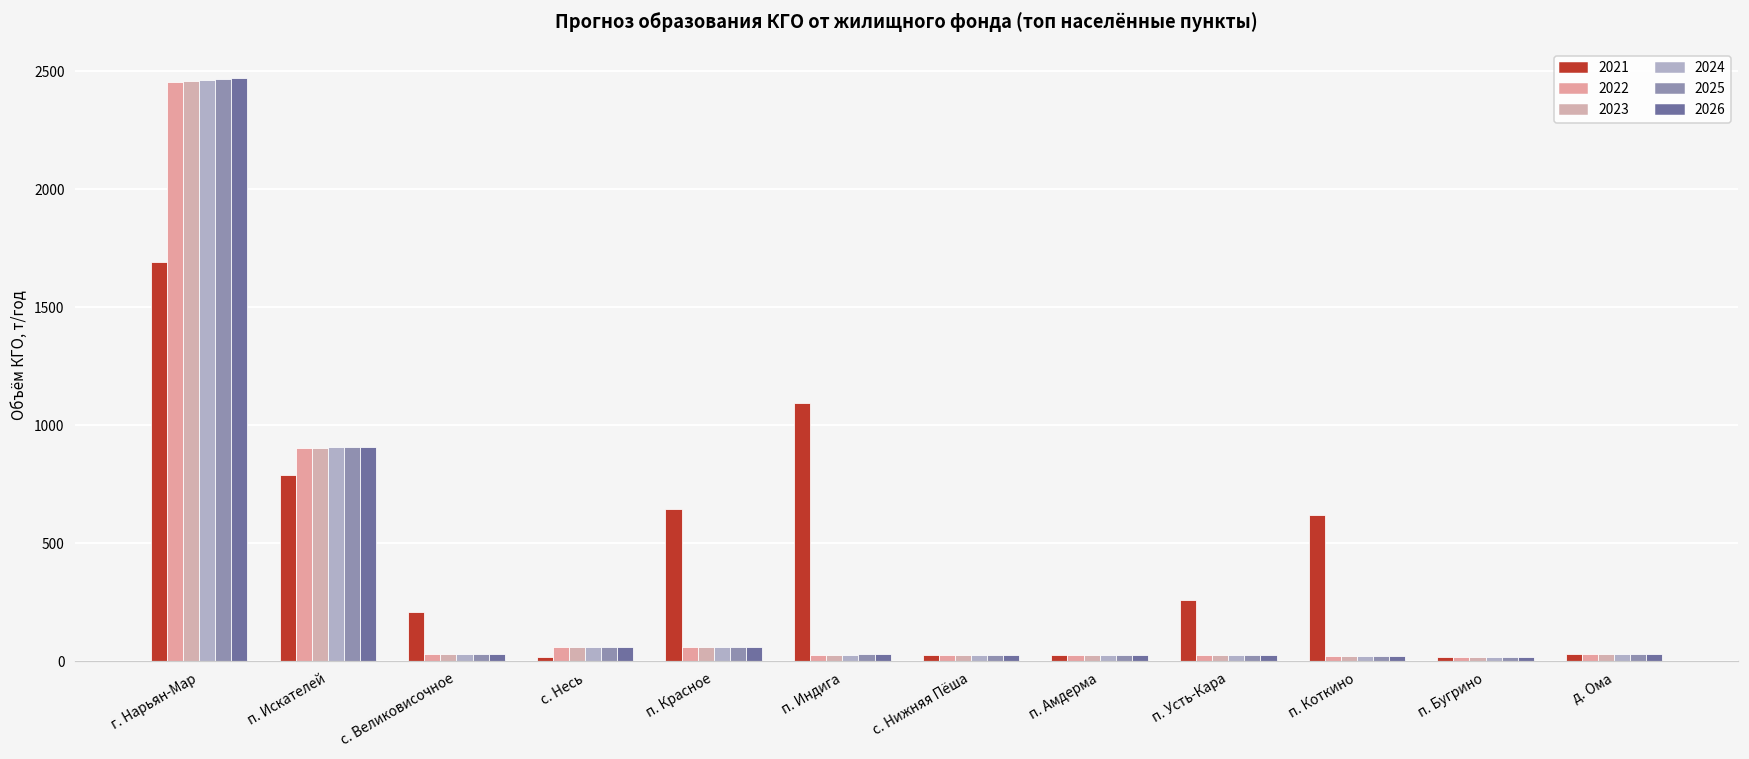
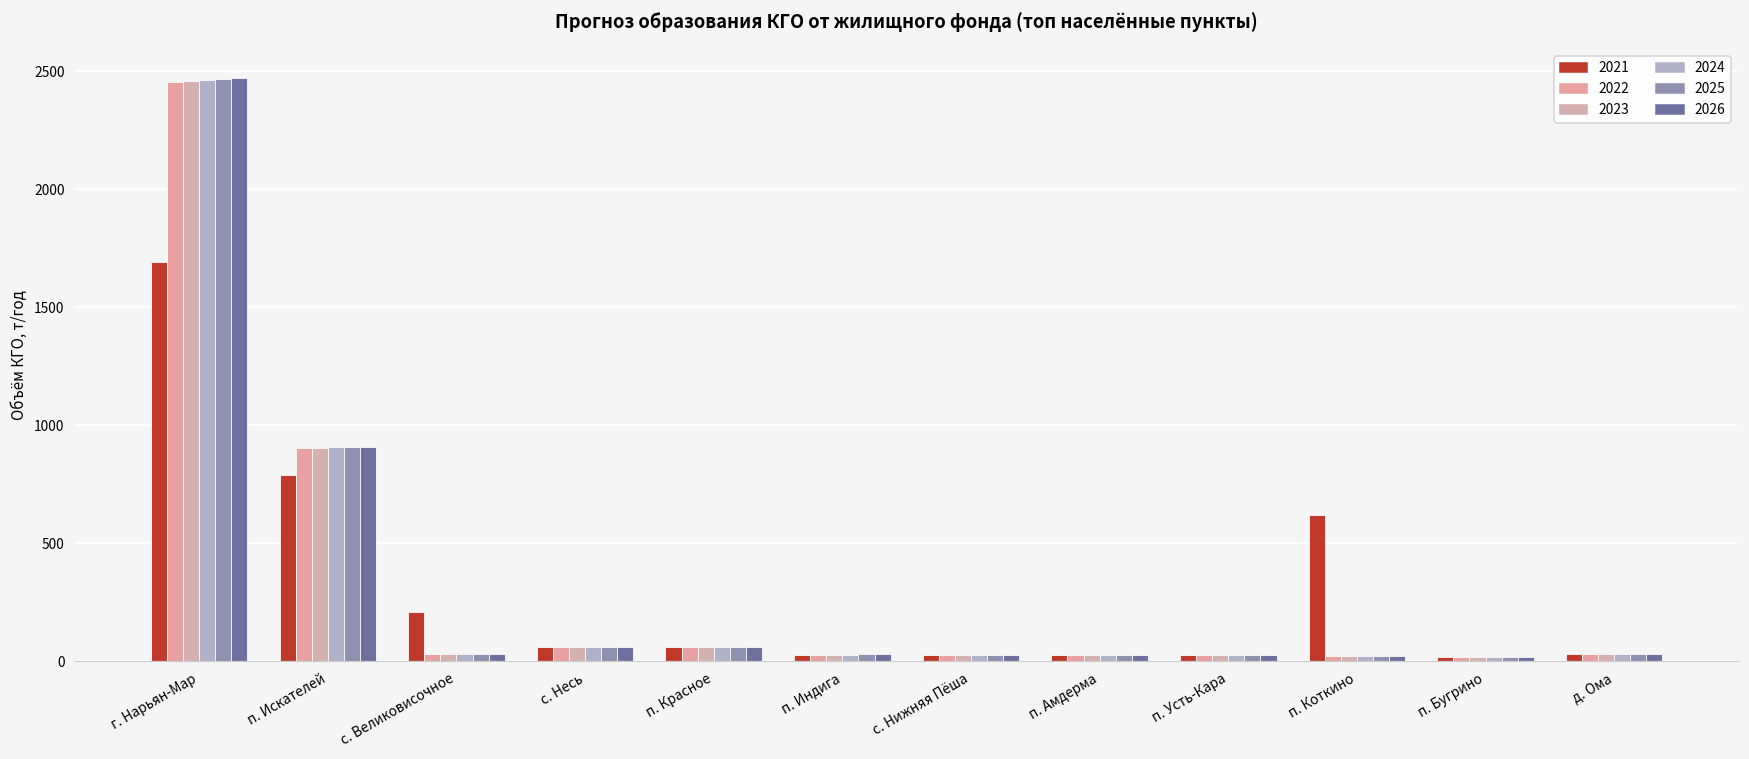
  {
    "2021": {
      "г. Нарьян-Мар": 1690,
      "п. Искателей": 790,
      "с. Великовисочное": 210,
-     "с. Несь": 20,
-     "п. Красное": 650,
-     "п. Индига": 1090,
+     "с. Несь": 60,
+     "п. Красное": 60,
+     "п. Индига": 30,
      "с. Нижняя Пёша": 30,
      "п. Амдерма": 30,
-     "п. Усть-Кара": 260,
+     "п. Усть-Кара": 30,
      "п. Коткино": 620,
      "п. Бугрино": 20,
      "д. Ома": 30
    }
  }
